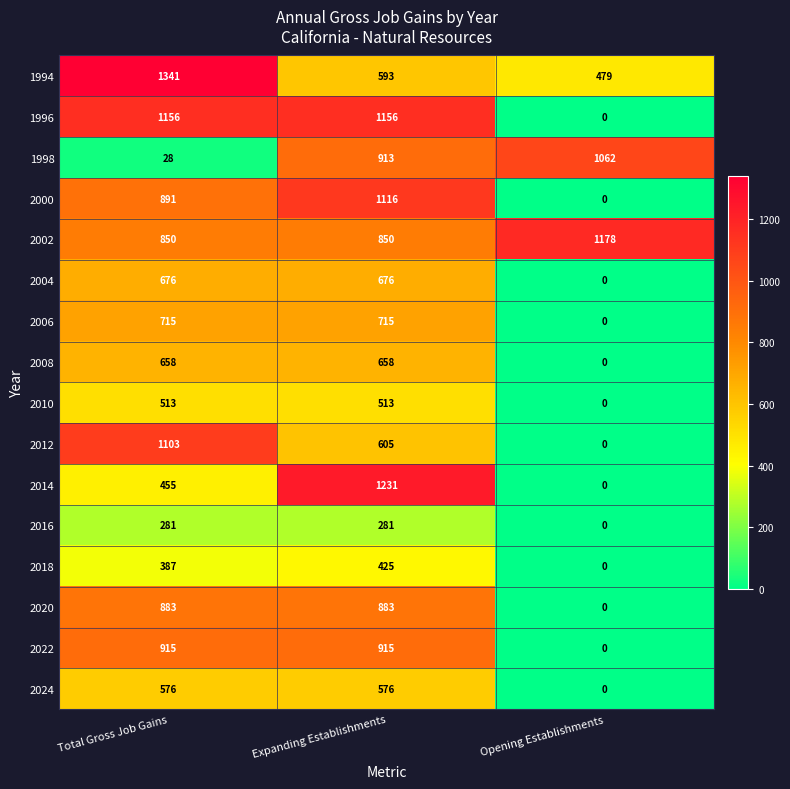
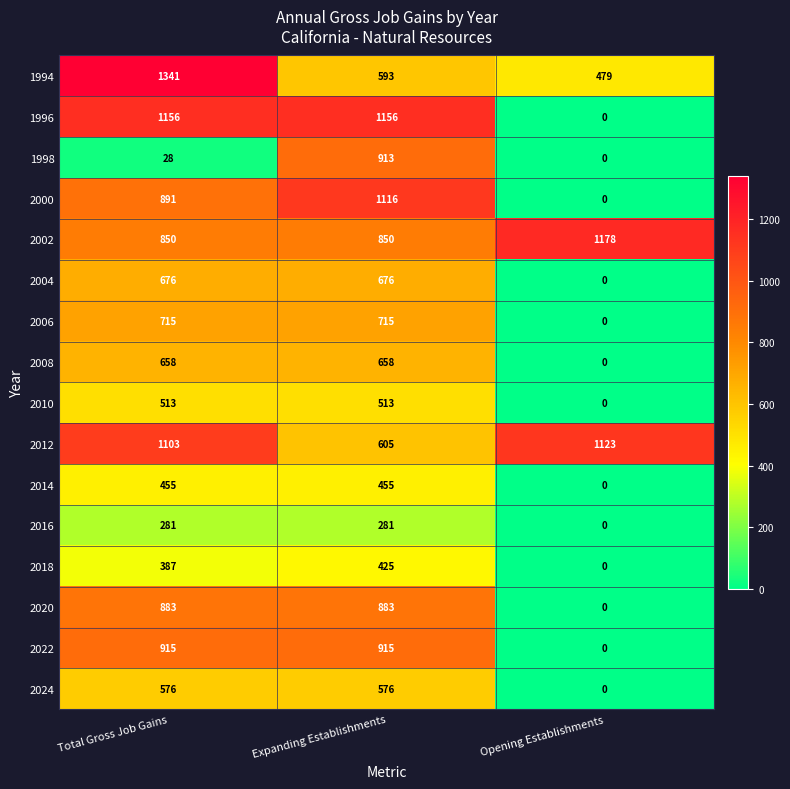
  {
    "1994": {
      "Total Gross Job Gains": 1341,
      "Expanding Establishments": 593,
      "Opening Establishments": 479
    },
    "1996": {
      "Total Gross Job Gains": 1156,
      "Expanding Establishments": 1156,
      "Opening Establishments": 0
    },
    "1998": {
      "Total Gross Job Gains": 28,
      "Expanding Establishments": 913,
-     "Opening Establishments": 1062
+     "Opening Establishments": 0
    },
    "2000": {
      "Total Gross Job Gains": 891,
      "Expanding Establishments": 1116,
      "Opening Establishments": 0
    },
    "2002": {
      "Total Gross Job Gains": 850,
      "Expanding Establishments": 850,
      "Opening Establishments": 1178
    },
    "2004": {
      "Total Gross Job Gains": 676,
      "Expanding Establishments": 676,
      "Opening Establishments": 0
    },
    "2006": {
      "Total Gross Job Gains": 715,
      "Expanding Establishments": 715,
      "Opening Establishments": 0
    },
    "2008": {
      "Total Gross Job Gains": 658,
      "Expanding Establishments": 658,
      "Opening Establishments": 0
    },
    "2010": {
      "Total Gross Job Gains": 513,
      "Expanding Establishments": 513,
      "Opening Establishments": 0
    },
    "2012": {
      "Total Gross Job Gains": 1103,
      "Expanding Establishments": 605,
-     "Opening Establishments": 0
+     "Opening Establishments": 1123
    },
    "2014": {
      "Total Gross Job Gains": 455,
-     "Expanding Establishments": 1231,
+     "Expanding Establishments": 455,
      "Opening Establishments": 0
    },
    "2016": {
      "Total Gross Job Gains": 281,
      "Expanding Establishments": 281,
      "Opening Establishments": 0
    },
    "2018": {
      "Total Gross Job Gains": 387,
      "Expanding Establishments": 425,
      "Opening Establishments": 0
    },
    "2020": {
      "Total Gross Job Gains": 883,
      "Expanding Establishments": 883,
      "Opening Establishments": 0
    },
    "2022": {
      "Total Gross Job Gains": 915,
      "Expanding Establishments": 915,
      "Opening Establishments": 0
    },
    "2024": {
      "Total Gross Job Gains": 576,
      "Expanding Establishments": 576,
      "Opening Establishments": 0
    }
  }
